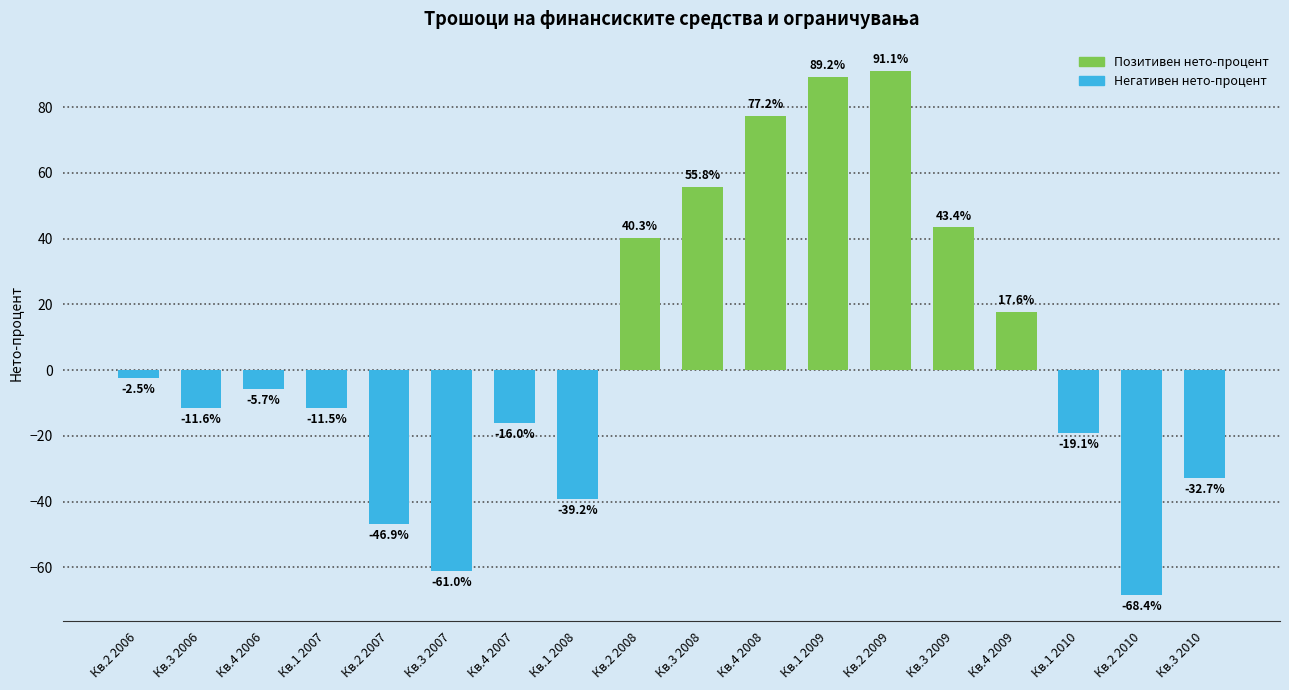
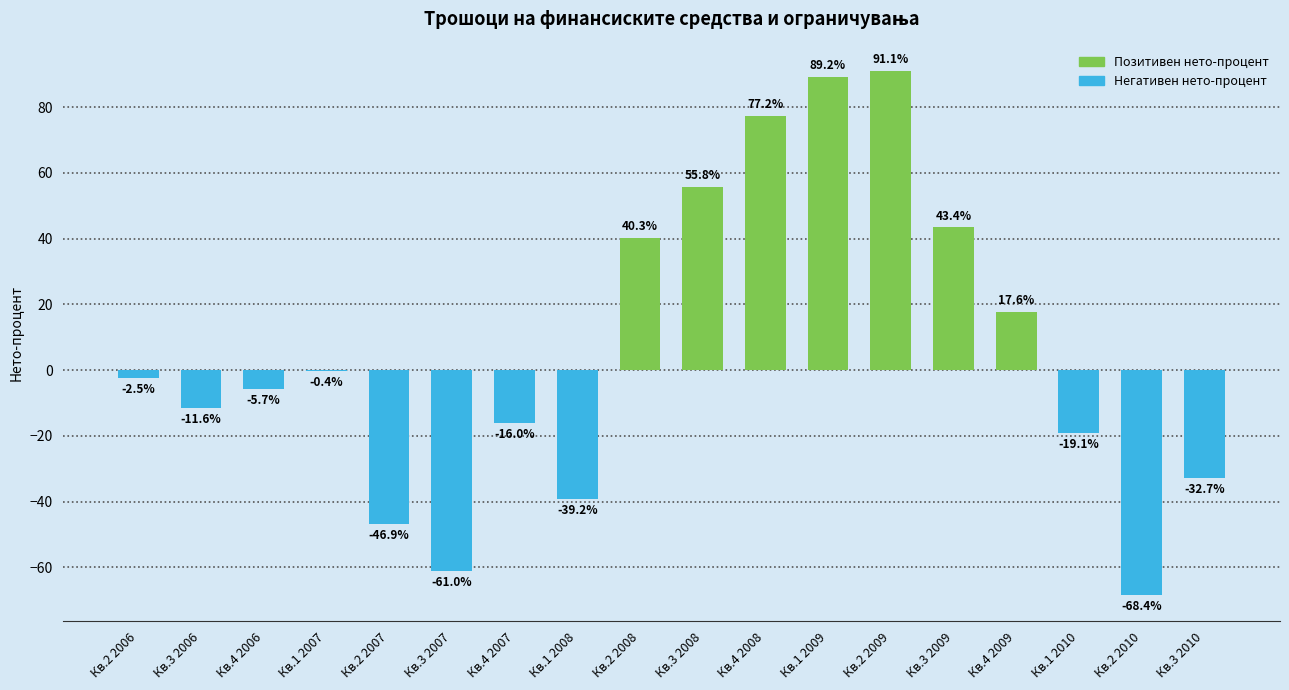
  {
    "Кв.2 2006": "-2.5%",
    "Кв.3 2006": "-11.6%",
    "Кв.4 2006": "-5.7%",
-   "Кв.1 2007": "-11.5%",
+   "Кв.1 2007": "-0.4%",
    "Кв.2 2007": "-46.9%",
    "Кв.3 2007": "-61.0%",
    "Кв.4 2007": "-16.0%",
    "Кв.1 2008": "-39.2%",
    "Кв.2 2008": "40.3%",
    "Кв.3 2008": "55.8%",
    "Кв.4 2008": "77.2%",
    "Кв.1 2009": "89.2%",
    "Кв.2 2009": "91.1%",
    "Кв.3 2009": "43.4%",
    "Кв.4 2009": "17.6%",
    "Кв.1 2010": "-19.1%",
    "Кв.2 2010": "-68.4%",
    "Кв.3 2010": "-32.7%"
  }
